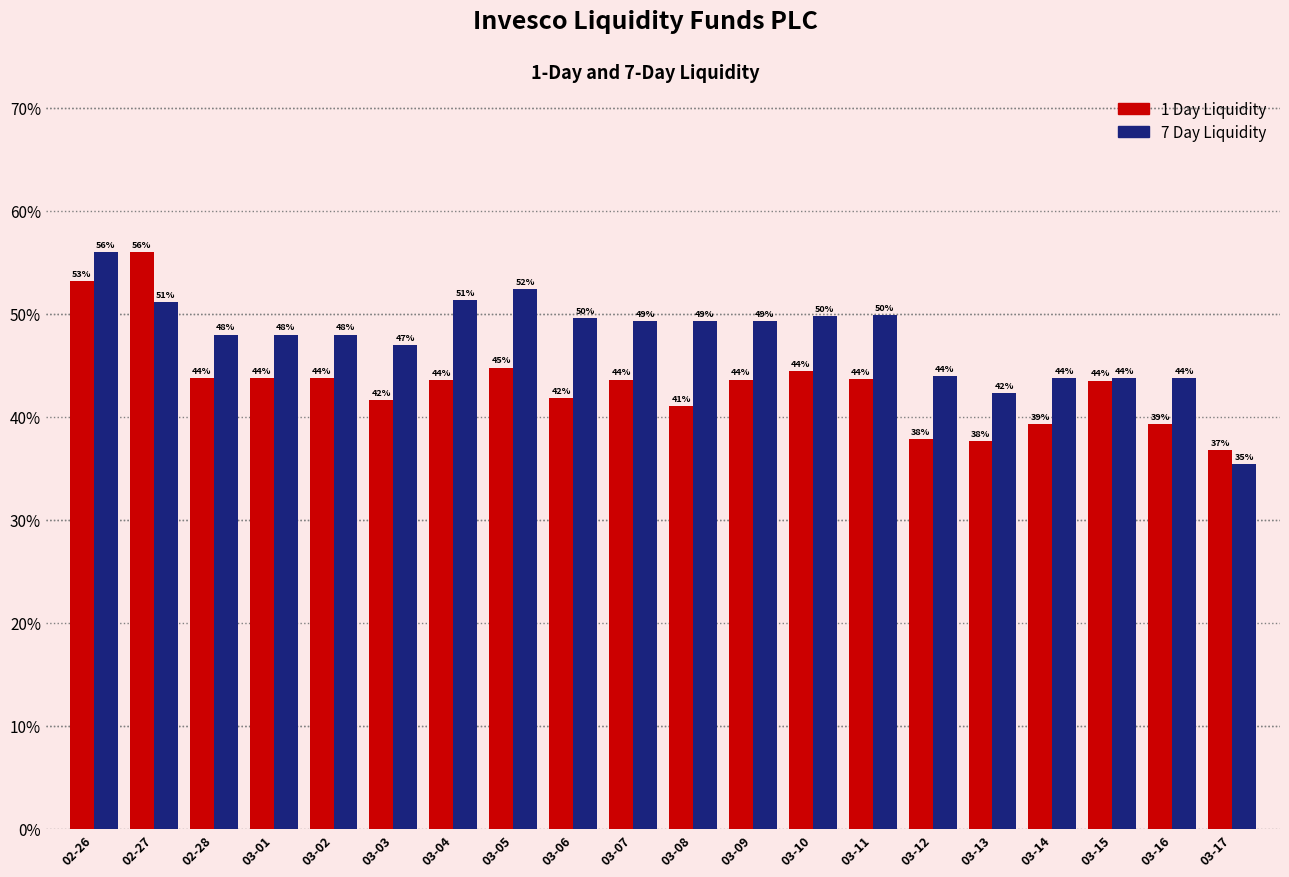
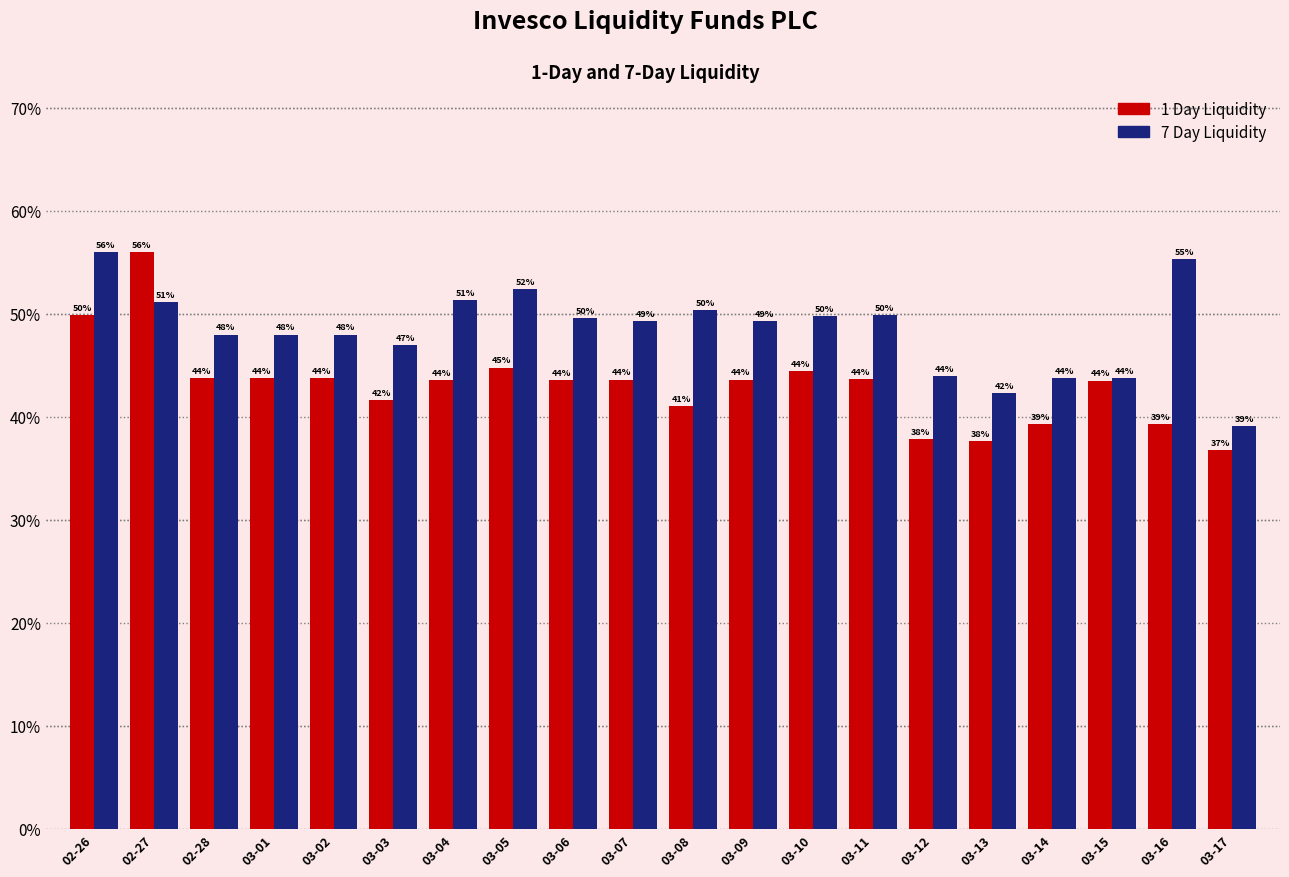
  {
    "1 Day Liquidity": {
-     "02-26": "53%",
+     "02-26": "50%",
      "02-27": "56%",
      "02-28": "44%",
      "03-01": "44%",
      "03-02": "44%",
      "03-03": "42%",
      "03-04": "44%",
      "03-05": "45%",
-     "03-06": "42%",
+     "03-06": "44%",
      "03-07": "44%",
      "03-08": "41%",
      "03-09": "44%",
      "03-10": "44%",
      "03-11": "44%",
      "03-12": "38%",
      "03-13": "38%",
      "03-14": "39%",
      "03-15": "44%",
      "03-16": "39%",
      "03-17": "37%"
    },
    "7 Day Liquidity": {
      "02-26": "56%",
      "02-27": "51%",
      "02-28": "48%",
      "03-01": "48%",
      "03-02": "48%",
      "03-03": "47%",
      "03-04": "51%",
      "03-05": "52%",
      "03-06": "50%",
      "03-07": "49%",
-     "03-08": "49%",
+     "03-08": "50%",
      "03-09": "49%",
      "03-10": "50%",
      "03-11": "50%",
      "03-12": "44%",
      "03-13": "42%",
      "03-14": "44%",
      "03-15": "44%",
-     "03-16": "44%",
-     "03-17": "35%"
+     "03-16": "55%",
+     "03-17": "39%"
    }
  }
